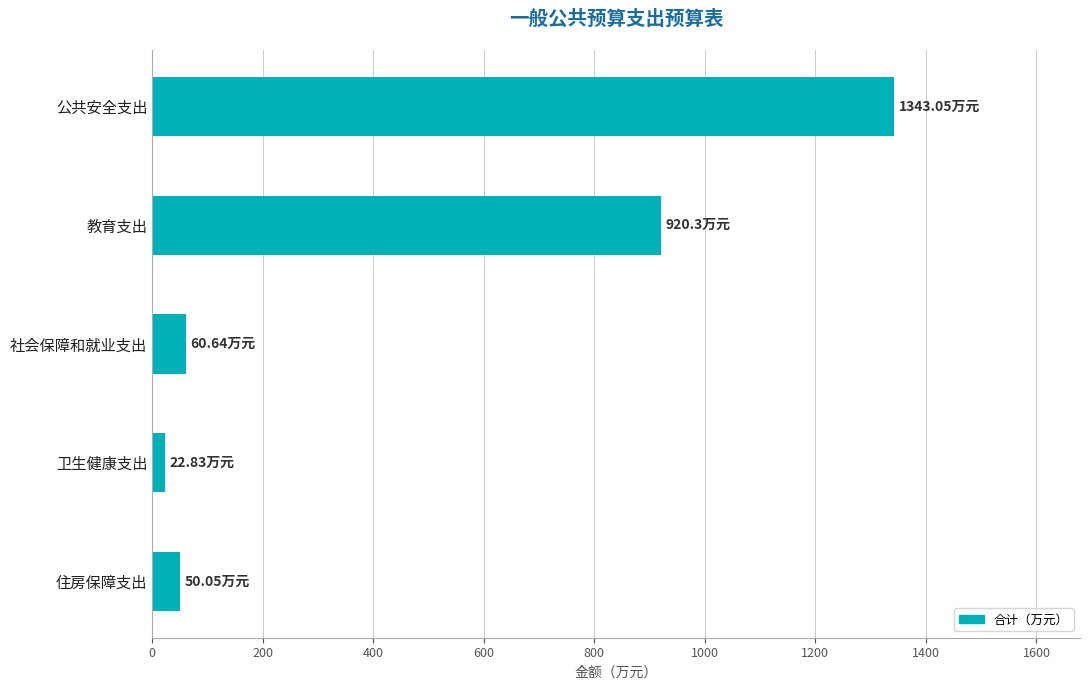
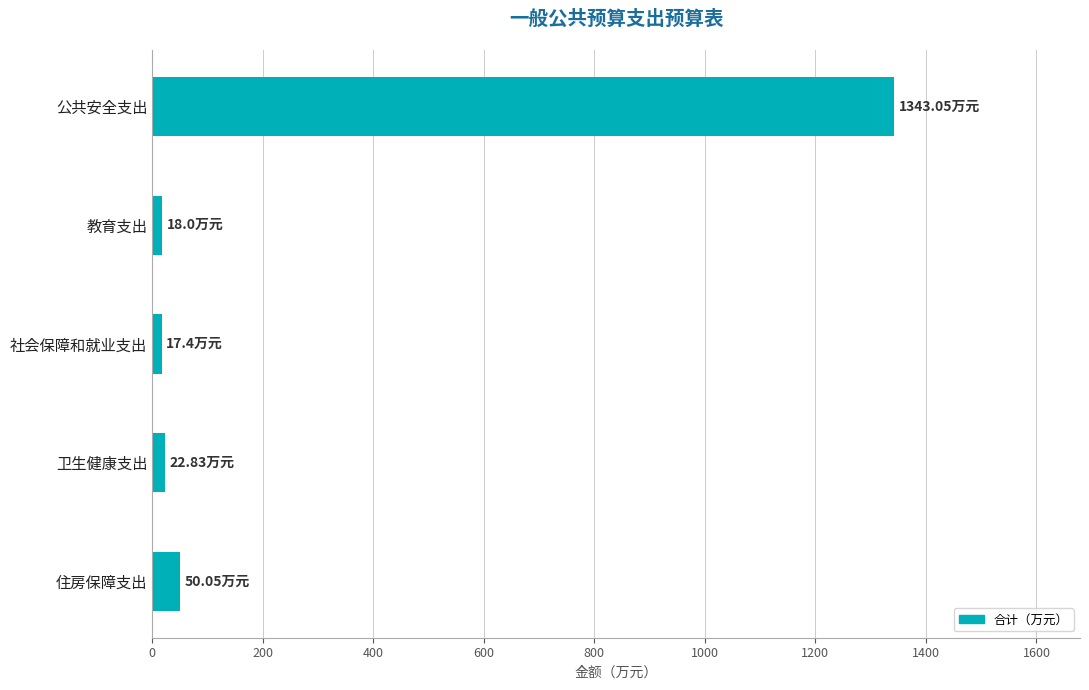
  {
    "公共安全支出": 1343.05,
-   "教育支出": 920.3,
-   "社会保障和就业支出": 60.64,
+   "教育支出": 18.0,
+   "社会保障和就业支出": 17.4,
    "卫生健康支出": 22.83,
    "住房保障支出": 50.05
  }
